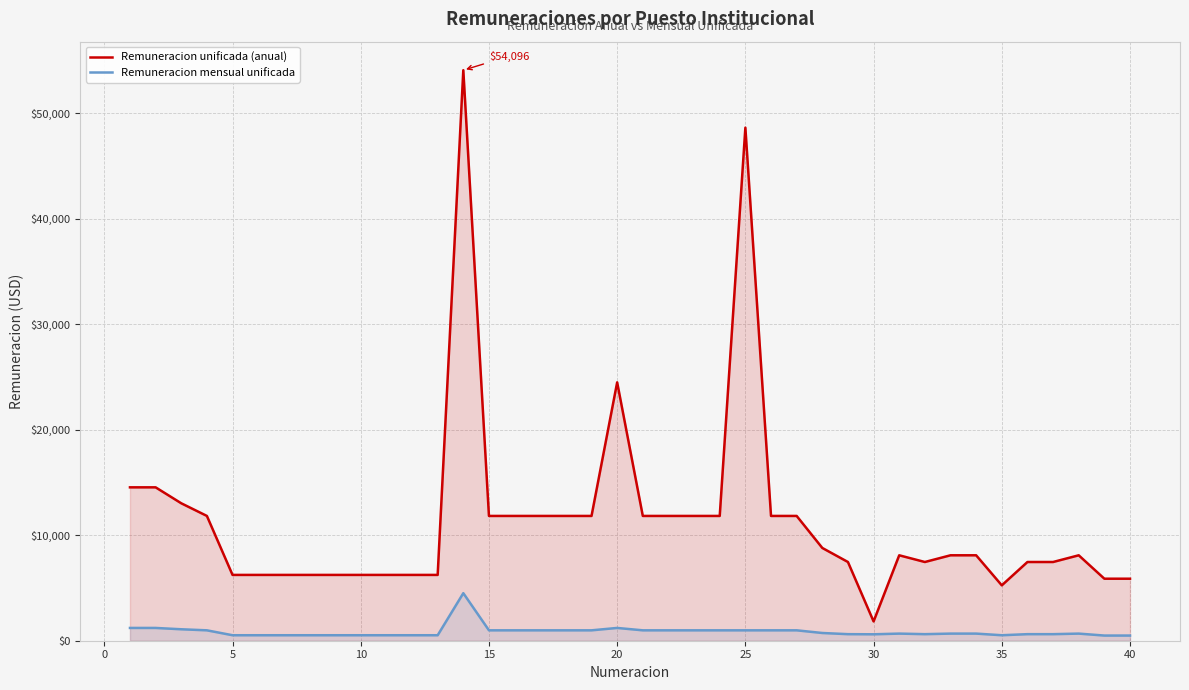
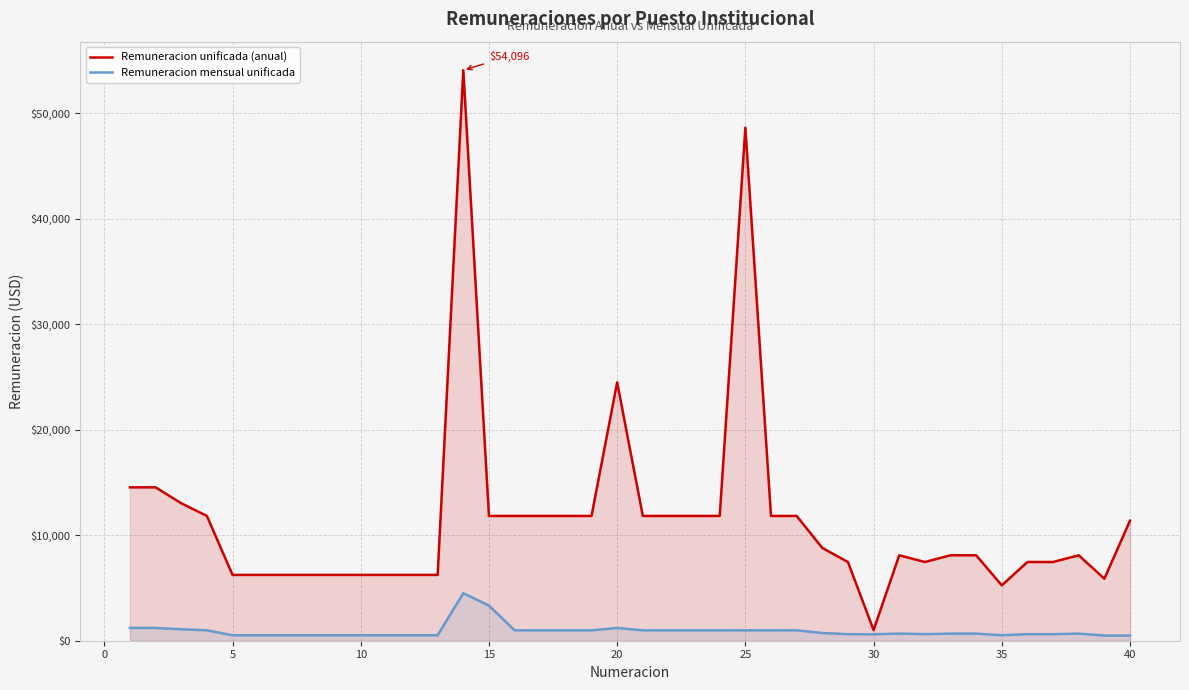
  {
    "Remuneracion unificada (anual)": {
      "5": "$6,200",
      "10": "$6,200",
      "15": "$11,800",
      "20": "$24,500",
      "25": "$48,600",
-     "30": "$1,800",
+     "30": "$1,000",
      "35": "$5,300",
-     "40": "$5,900"
+     "40": "$11,400"
    },
    "Remuneracion mensual unificada": {
      "5": "$500",
      "10": "$500",
-     "15": "$1,000",
+     "15": "$3,300",
      "20": "$1,200",
      "25": "$1,000",
      "30": "$600",
      "35": "$500",
      "40": "$500"
    }
  }
